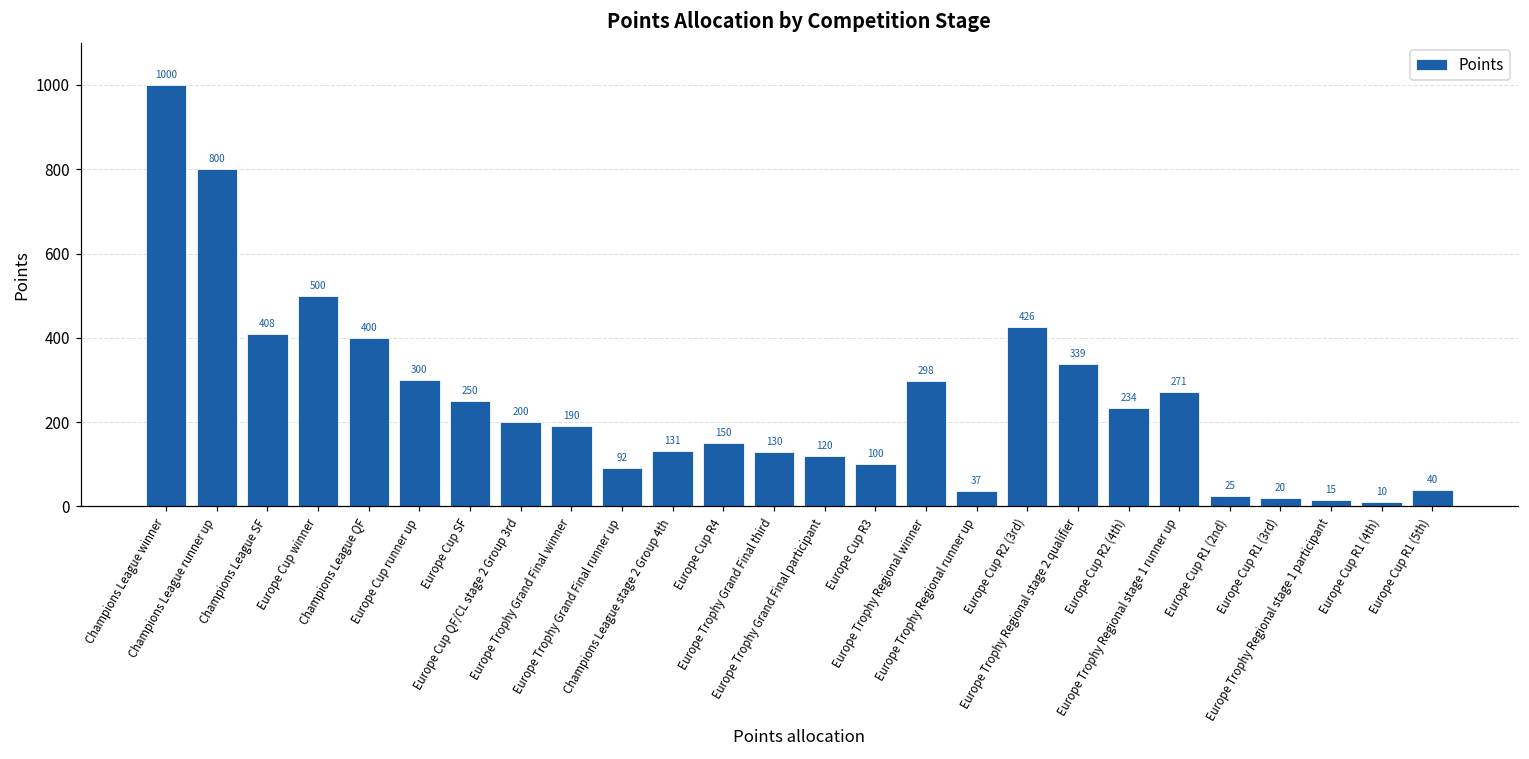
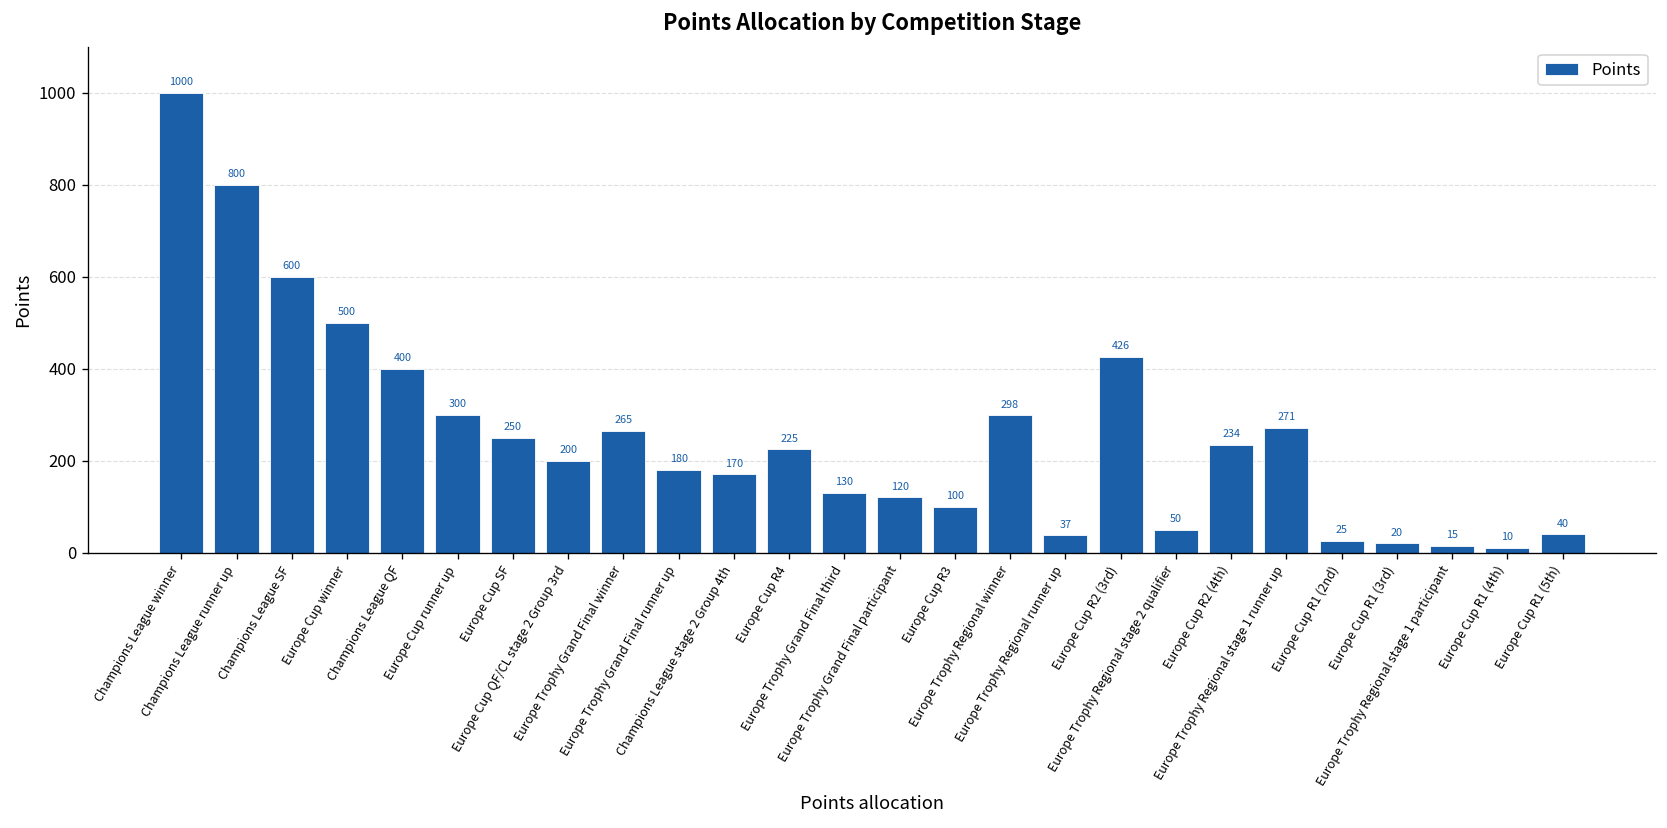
  {
    "Champions League winner": 1000,
    "Champions League runner up": 800,
-   "Champions League SF": 408,
+   "Champions League SF": 600,
    "Europe Cup winner": 500,
    "Champions League QF": 400,
    "Europe Cup runner up": 300,
    "Europe Cup SF": 250,
    "Europe Cup QF/CL stage 2 Group 3rd": 200,
-   "Europe Trophy Grand Final winner": 190,
-   "Europe Trophy Grand Final runner up": 92,
-   "Champions League stage 2 Group 4th": 131,
-   "Europe Cup R4": 150,
+   "Europe Trophy Grand Final winner": 265,
+   "Europe Trophy Grand Final runner up": 180,
+   "Champions League stage 2 Group 4th": 170,
+   "Europe Cup R4": 225,
    "Europe Trophy Grand Final third": 130,
    "Europe Trophy Grand Final participant": 120,
    "Europe Cup R3": 100,
    "Europe Trophy Regional winner": 298,
    "Europe Trophy Regional runner up": 37,
    "Europe Cup R2 (3rd)": 426,
-   "Europe Trophy Regional stage 2 qualifier": 339,
+   "Europe Trophy Regional stage 2 qualifier": 50,
    "Europe Cup R2 (4th)": 234,
    "Europe Trophy Regional stage 1 runner up": 271,
    "Europe Cup R1 (2nd)": 25,
    "Europe Cup R1 (3rd)": 20,
    "Europe Trophy Regional stage 1 participant": 15,
    "Europe Cup R1 (4th)": 10,
    "Europe Cup R1 (5th)": 40
  }
